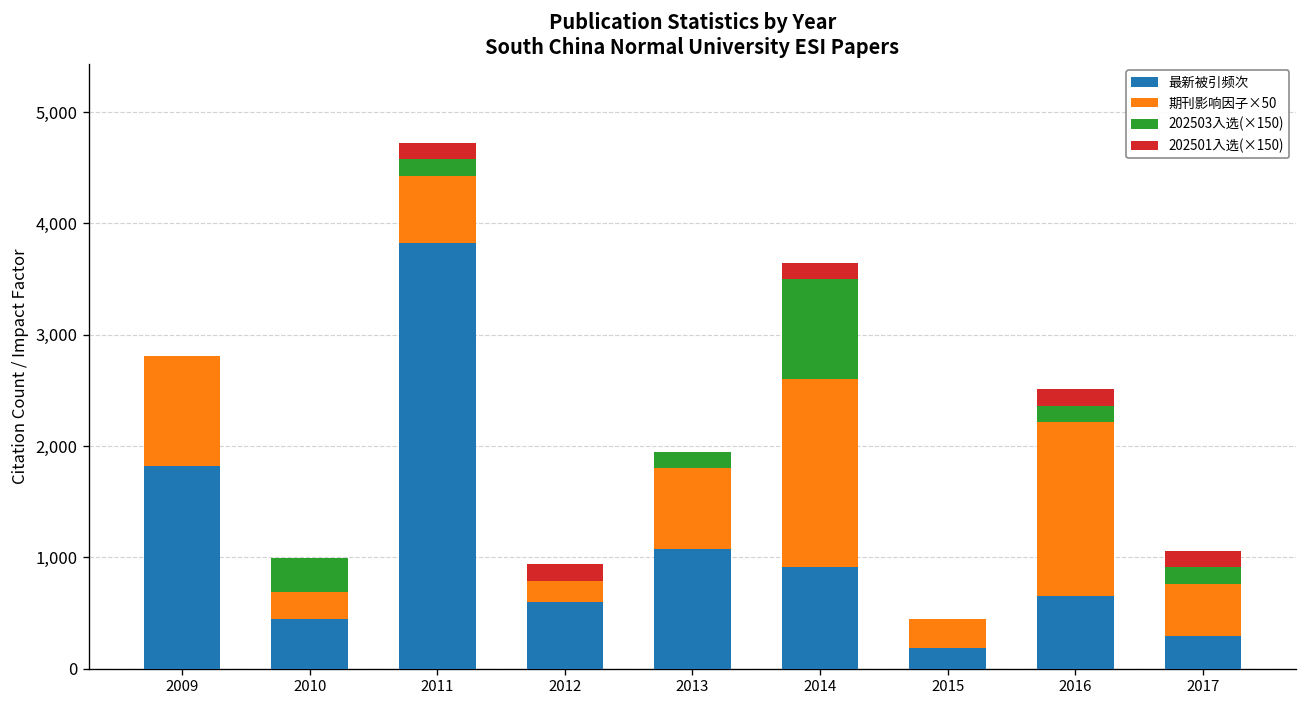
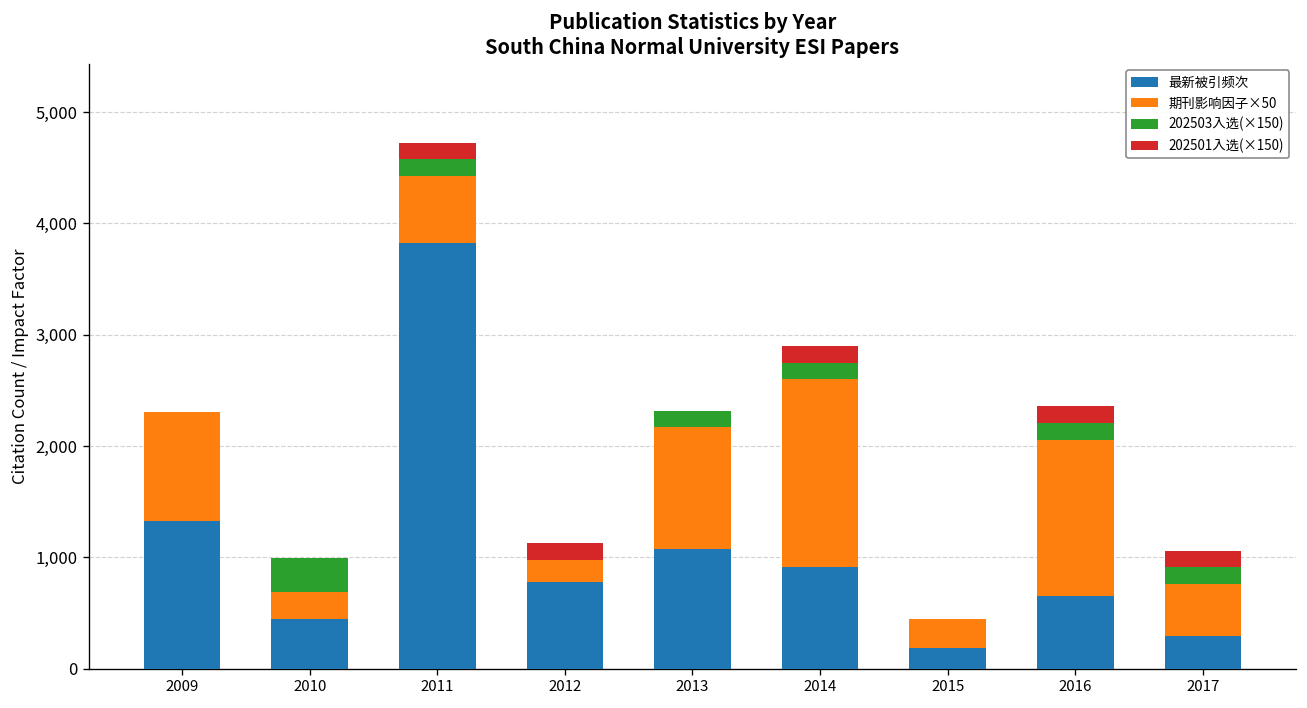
  {
    "最新被引频次": {
-     "2009": "1,800",
+     "2009": "1,300",
      "2010": "400",
      "2011": "3,800",
-     "2012": "600",
+     "2012": "800",
      "2013": "1,100",
      "2014": "900",
      "2015": "200",
      "2016": "700",
      "2017": "300"
    },
    "期刊影响因子×50": {
      "2009": "1,000",
      "2010": "200",
      "2011": "600",
      "2012": "200",
-     "2013": "700",
+     "2013": "1,100",
      "2014": "1,700",
      "2015": "300",
-     "2016": "1,600",
+     "2016": "1,400",
      "2017": "500"
    },
    "202503入选(×150)": {
      "2009": "0",
      "2010": "300",
      "2011": "200",
      "2012": "0",
      "2013": "200",
-     "2014": "900",
+     "2014": "200",
      "2015": "0",
      "2016": "200",
      "2017": "200"
    },
    "202501入选(×150)": {
      "2009": "0",
      "2010": "0",
      "2011": "200",
      "2012": "200",
      "2013": "0",
      "2014": "200",
      "2015": "0",
      "2016": "200",
      "2017": "200"
    }
  }
